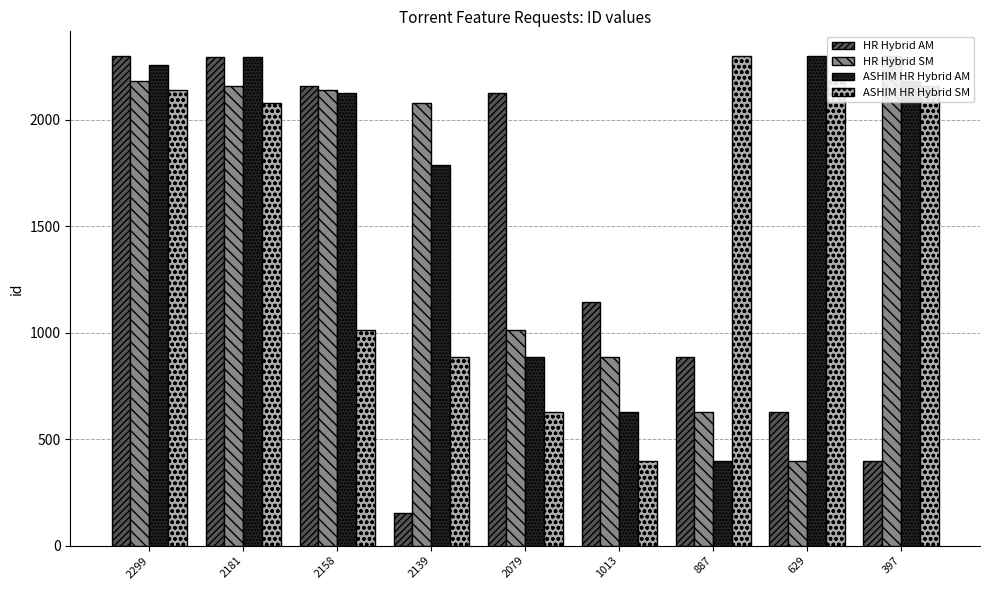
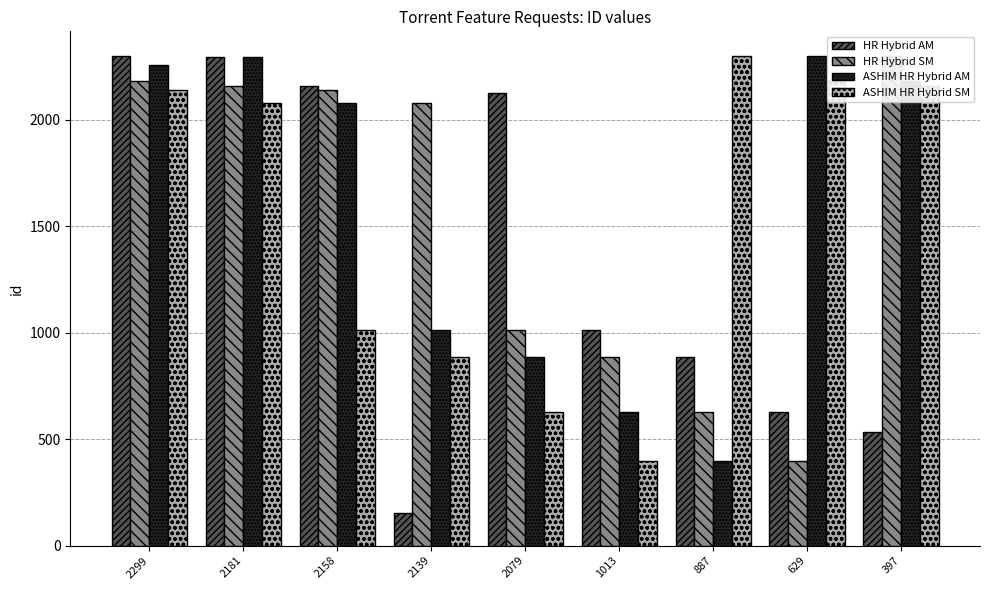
  {
    "HR Hybrid AM": {
      "2299": 2300,
      "2181": 2290,
      "2158": 2160,
      "2139": 150,
      "2079": 2120,
-     "1013": 1140,
+     "1013": 1010,
      "887": 890,
      "629": 630,
-     "397": 400
+     "397": 530
    },
    "ASHIM HR Hybrid AM": {
      "2299": 2260,
      "2181": 2290,
-     "2158": 2130,
-     "2139": 1790,
+     "2158": 2080,
+     "2139": 1010,
      "2079": 890,
      "1013": 630,
      "887": 400,
      "629": 2300
    }
  }
